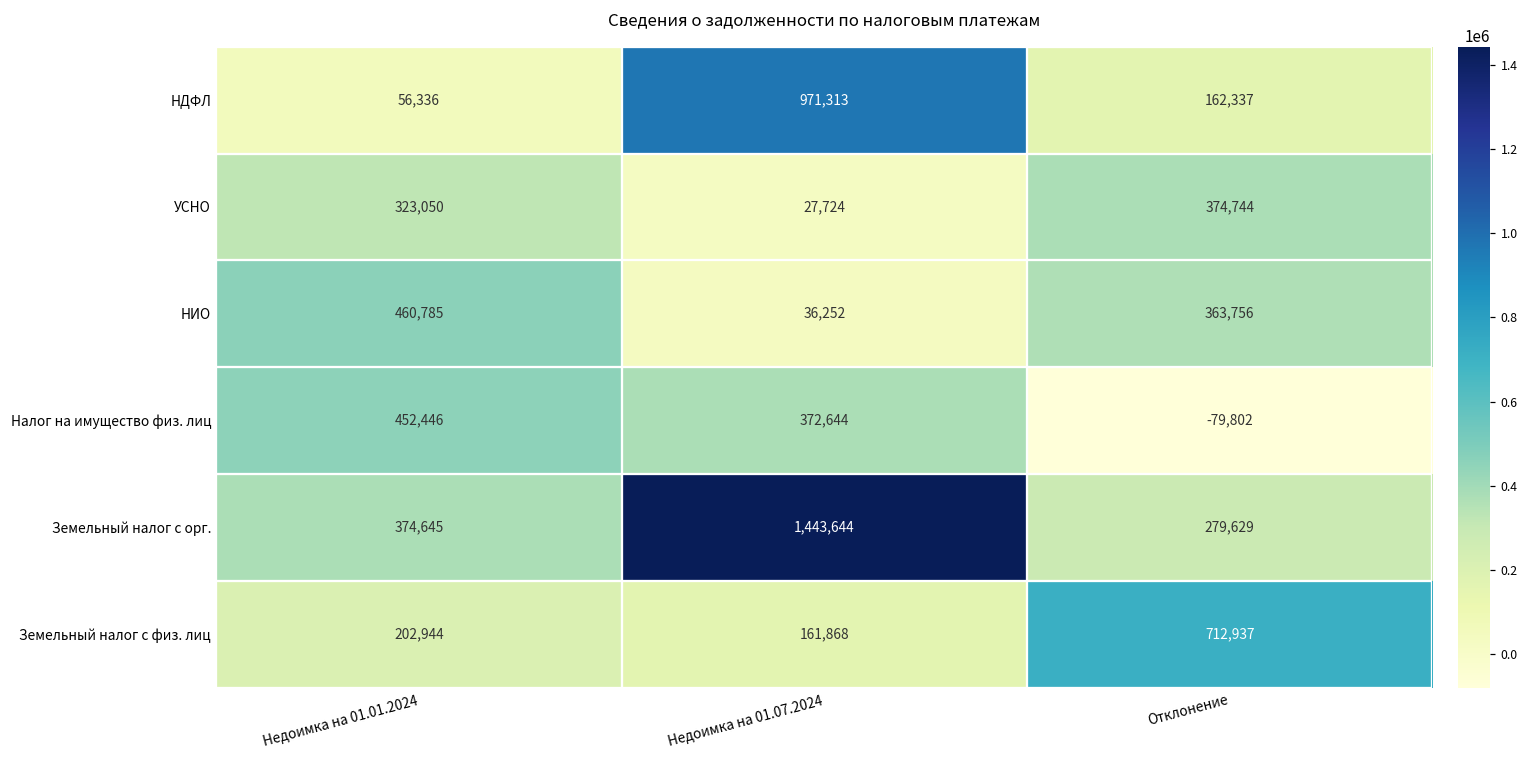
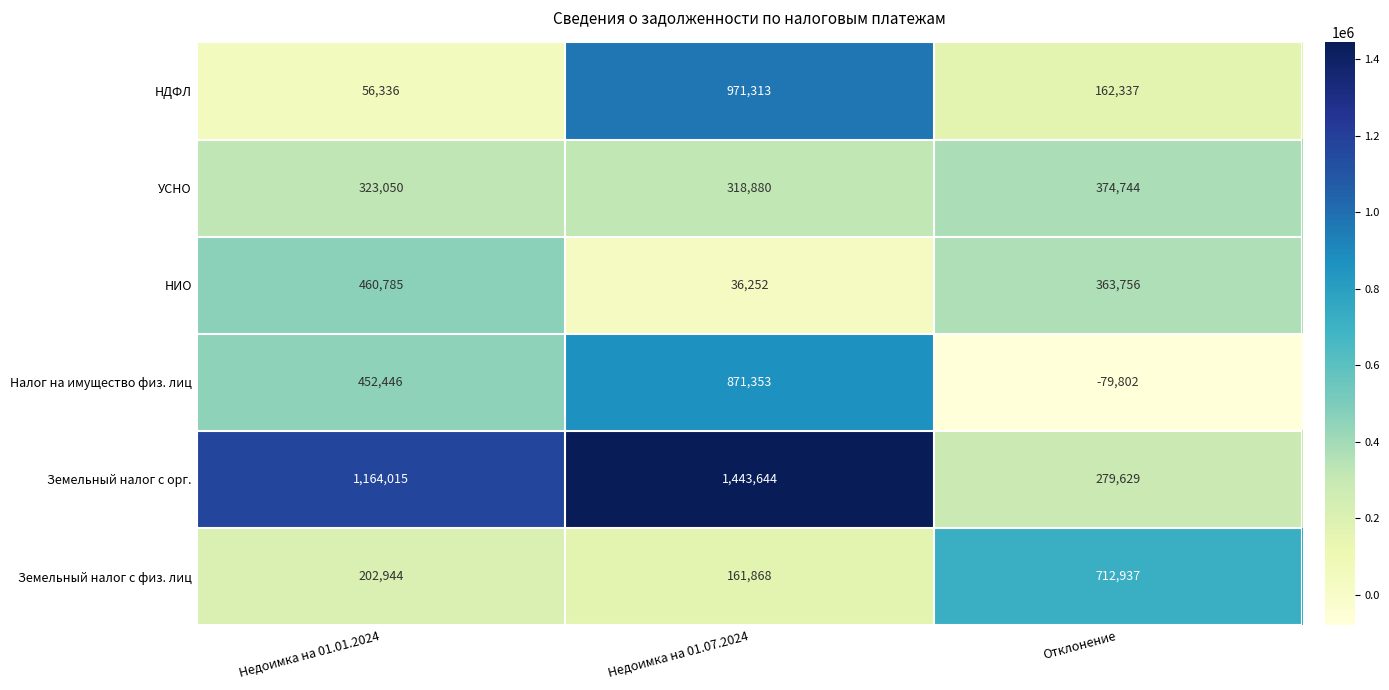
  {
    "НДФЛ": {
      "Недоимка на 01.01.2024": "56,336",
      "Недоимка на 01.07.2024": "971,313",
      "Отклонение": "162,337"
    },
    "УСНО": {
      "Недоимка на 01.01.2024": "323,050",
-     "Недоимка на 01.07.2024": "27,724",
+     "Недоимка на 01.07.2024": "318,880",
      "Отклонение": "374,744"
    },
    "НИО": {
      "Недоимка на 01.01.2024": "460,785",
      "Недоимка на 01.07.2024": "36,252",
      "Отклонение": "363,756"
    },
    "Налог на имущество физ. лиц": {
      "Недоимка на 01.01.2024": "452,446",
-     "Недоимка на 01.07.2024": "372,644",
+     "Недоимка на 01.07.2024": "871,353",
      "Отклонение": "-79,802"
    },
    "Земельный налог с орг.": {
-     "Недоимка на 01.01.2024": "374,645",
+     "Недоимка на 01.01.2024": "1,164,015",
      "Недоимка на 01.07.2024": "1,443,644",
      "Отклонение": "279,629"
    },
    "Земельный налог с физ. лиц": {
      "Недоимка на 01.01.2024": "202,944",
      "Недоимка на 01.07.2024": "161,868",
      "Отклонение": "712,937"
    }
  }
